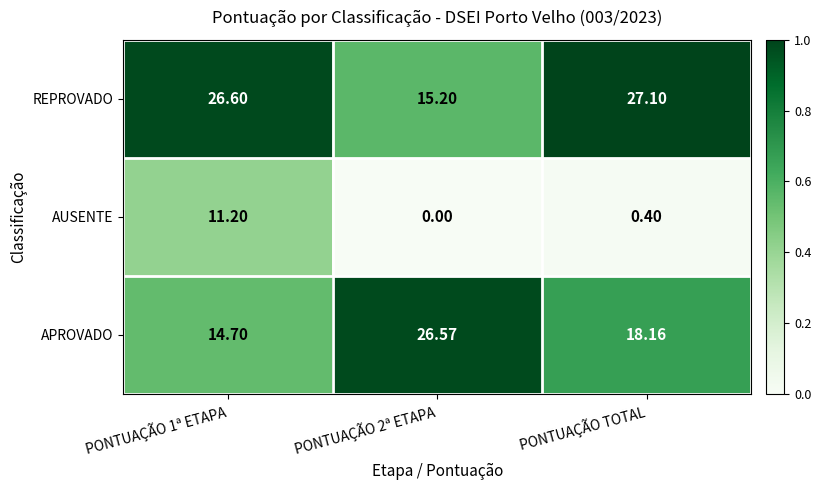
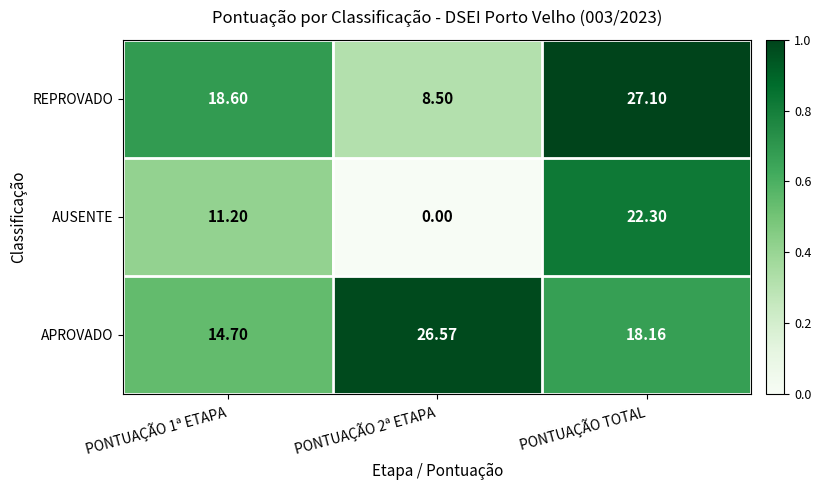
  {
    "REPROVADO": {
-     "PONTUAÇÃO 1ª ETAPA": 26.60,
-     "PONTUAÇÃO 2ª ETAPA": 15.20,
+     "PONTUAÇÃO 1ª ETAPA": 18.60,
+     "PONTUAÇÃO 2ª ETAPA": 8.50,
      "PONTUAÇÃO TOTAL": 27.10
    },
    "AUSENTE": {
      "PONTUAÇÃO 1ª ETAPA": 11.20,
      "PONTUAÇÃO 2ª ETAPA": 0.00,
-     "PONTUAÇÃO TOTAL": 0.40
+     "PONTUAÇÃO TOTAL": 22.30
    },
    "APROVADO": {
      "PONTUAÇÃO 1ª ETAPA": 14.70,
      "PONTUAÇÃO 2ª ETAPA": 26.57,
      "PONTUAÇÃO TOTAL": 18.16
    }
  }
